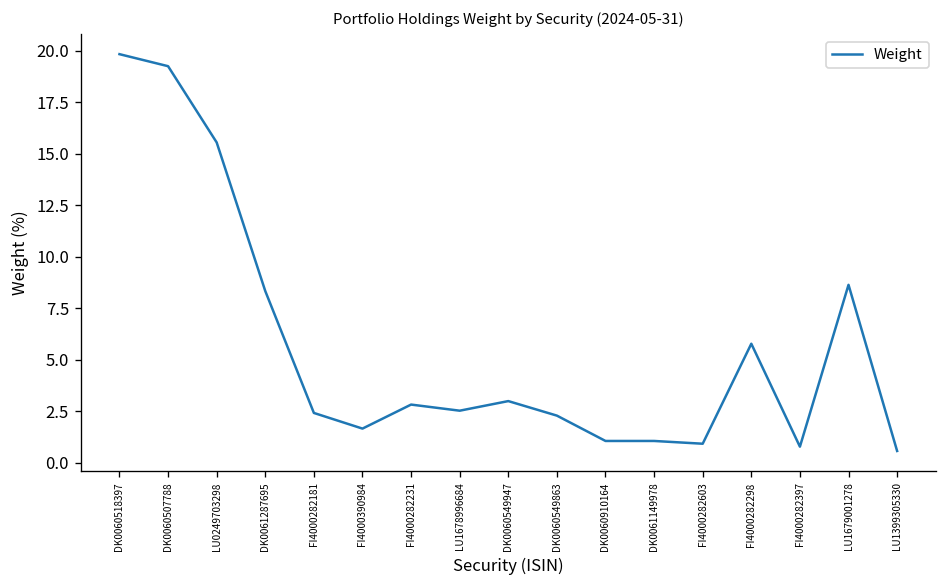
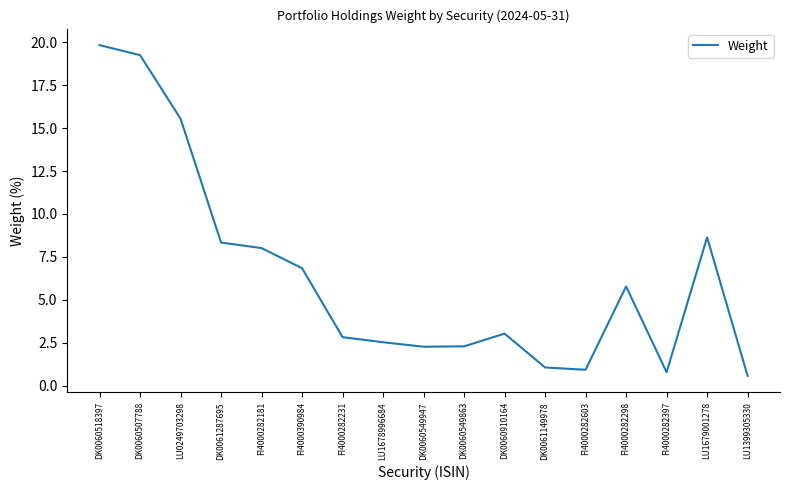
  {
    "DK0060518397": 19.8,
    "DK0060507788": 19.2,
    "LU0249703298": 15.5,
    "DK0061287695": 8.3,
-   "FI4000282181": 2.4,
-   "FI4000390984": 1.7,
+   "FI4000282181": 8.0,
+   "FI4000390984": 6.8,
    "FI4000282231": 2.8,
    "LU1678996684": 2.5,
-   "DK0060549947": 3.0,
+   "DK0060549947": 2.3,
    "DK0060549863": 2.3,
-   "DK0060910164": 1.1,
+   "DK0060910164": 3.0,
    "DK0061149978": 1.1,
    "FI4000282603": 0.9,
    "FI4000282298": 5.8,
    "FI4000282397": 0.8,
    "LU1679001278": 8.6,
    "LU1399305330": 0.6
  }
